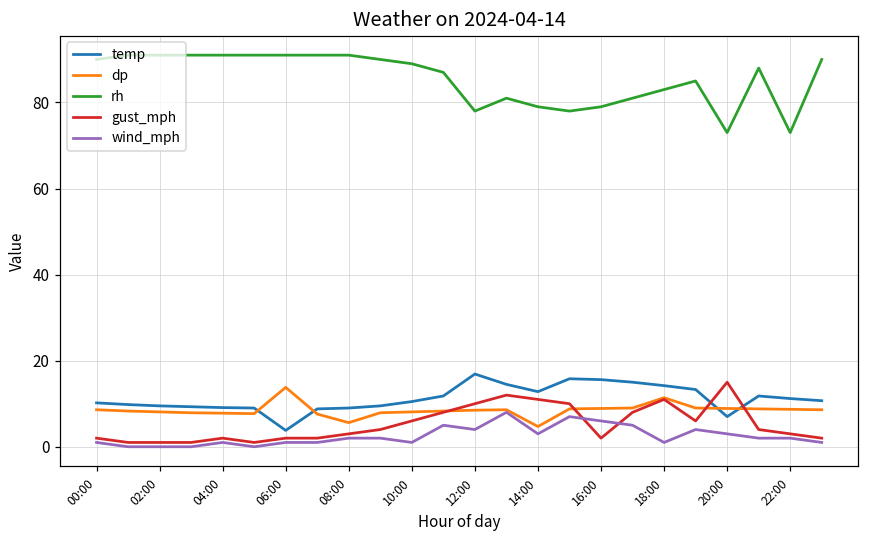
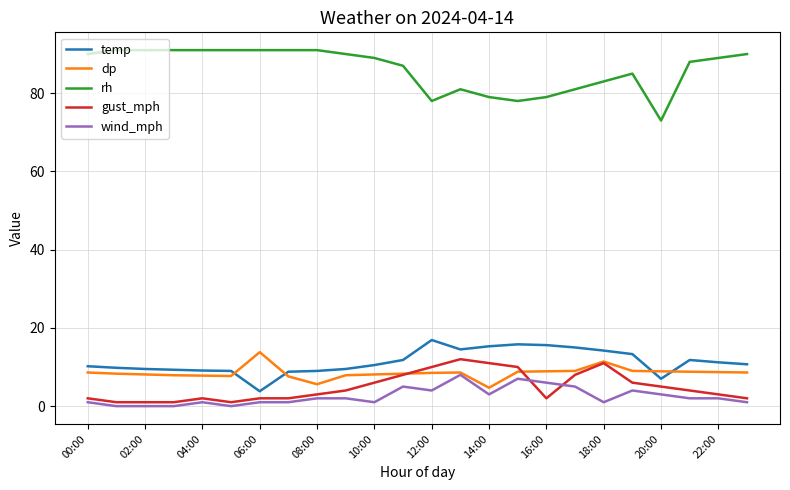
  {
    "temp": {
      "00:00": 10,
      "02:00": 10,
      "04:00": 9,
      "06:00": 4,
      "08:00": 9,
      "10:00": 11,
      "12:00": 17,
-     "14:00": 13,
+     "14:00": 15,
      "16:00": 16,
      "18:00": 14,
      "20:00": 7,
      "22:00": 11
    },
    "dp": {
      "00:00": 9,
      "02:00": 8,
      "04:00": 8,
      "06:00": 14,
      "08:00": 6,
      "10:00": 8,
      "12:00": 9,
      "14:00": 5,
      "16:00": 9,
      "20:00": 9,
      "22:00": 9
    },
    "rh": {
      "04:00": 91,
      "06:00": 91,
      "08:00": 91,
      "10:00": 89,
      "12:00": 78,
      "14:00": 79,
      "16:00": 79,
      "18:00": 83,
      "20:00": 73,
-     "22:00": 73
+     "22:00": 89
    },
    "gust_mph": {
      "00:00": 2,
      "02:00": 1,
      "04:00": 2,
      "06:00": 2,
      "08:00": 3,
      "10:00": 6,
      "12:00": 10,
      "14:00": 11,
      "16:00": 2,
-     "20:00": 15,
+     "20:00": 5,
      "22:00": 3
    },
    "wind_mph": {
      "00:00": 1,
      "02:00": 0,
      "04:00": 1,
      "06:00": 1,
      "08:00": 2,
      "10:00": 1,
      "12:00": 4,
      "14:00": 3,
      "16:00": 6,
      "18:00": 1,
      "20:00": 3,
      "22:00": 2
    }
  }
